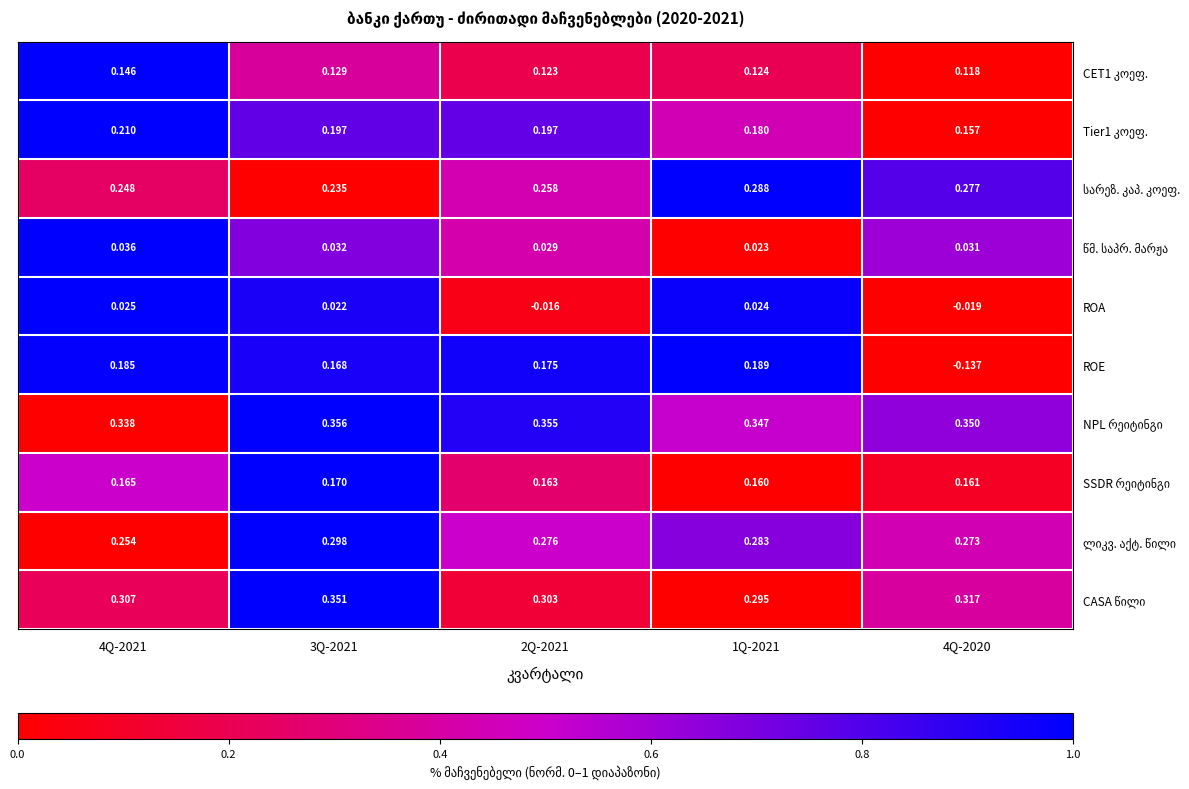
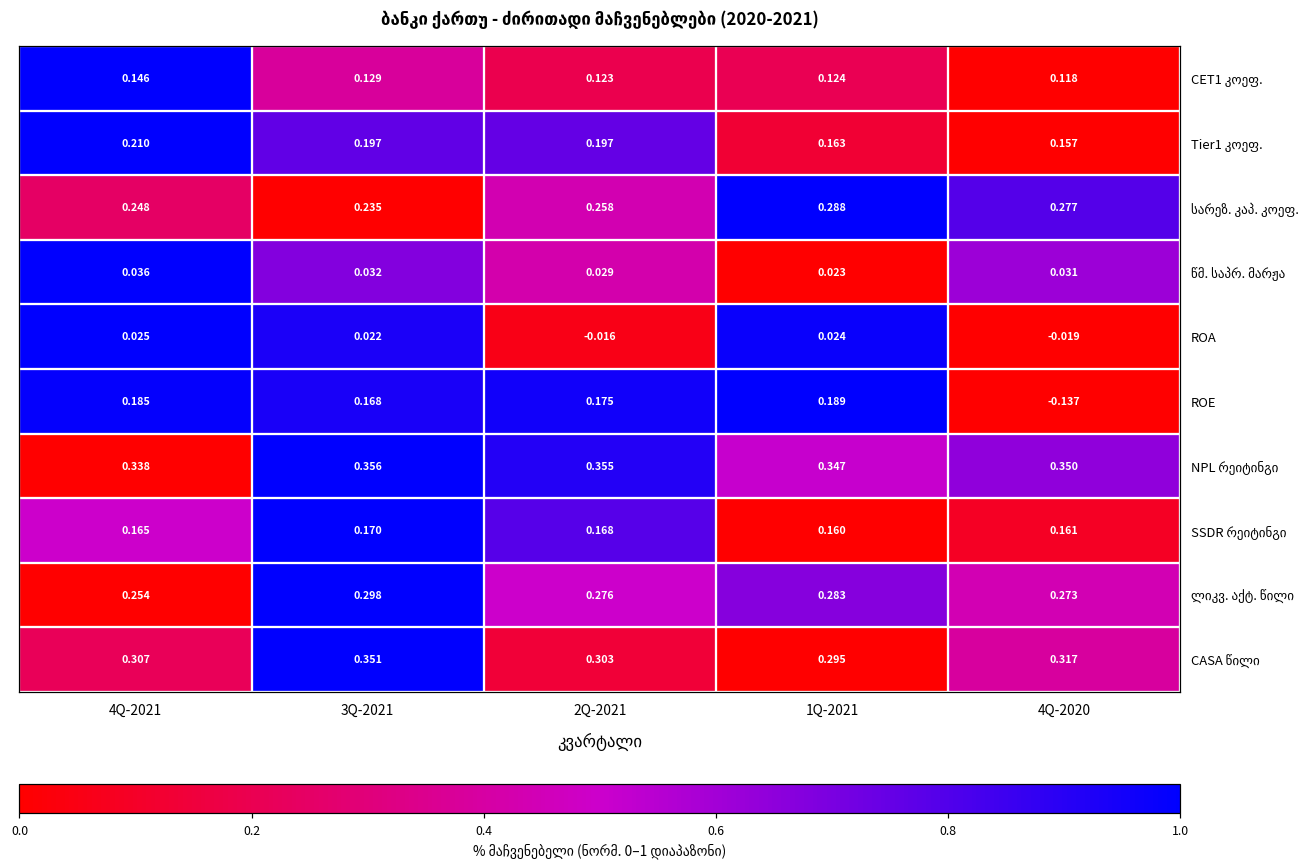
  {
    "CET1 კოეფ.": {
      "4Q-2021": 0.146,
      "3Q-2021": 0.129,
      "2Q-2021": 0.123,
      "1Q-2021": 0.124,
      "4Q-2020": 0.118
    },
    "Tier1 კოეფ.": {
      "4Q-2021": 0.210,
      "3Q-2021": 0.197,
      "2Q-2021": 0.197,
-     "1Q-2021": 0.180,
+     "1Q-2021": 0.163,
      "4Q-2020": 0.157
    },
    "სარეზ. კაპ. კოეფ.": {
      "4Q-2021": 0.248,
      "3Q-2021": 0.235,
      "2Q-2021": 0.258,
      "1Q-2021": 0.288,
      "4Q-2020": 0.277
    },
    "წმ. საპრ. მარჟა": {
      "4Q-2021": 0.036,
      "3Q-2021": 0.032,
      "2Q-2021": 0.029,
      "1Q-2021": 0.023,
      "4Q-2020": 0.031
    },
    "ROA": {
      "4Q-2021": 0.025,
      "3Q-2021": 0.022,
      "2Q-2021": -0.016,
      "1Q-2021": 0.024,
      "4Q-2020": -0.019
    },
    "ROE": {
      "4Q-2021": 0.185,
      "3Q-2021": 0.168,
      "2Q-2021": 0.175,
      "1Q-2021": 0.189,
      "4Q-2020": -0.137
    },
    "NPL რეიტინგი": {
      "4Q-2021": 0.338,
      "3Q-2021": 0.356,
      "2Q-2021": 0.355,
      "1Q-2021": 0.347,
      "4Q-2020": 0.350
    },
    "SSDR რეიტინგი": {
      "4Q-2021": 0.165,
      "3Q-2021": 0.170,
-     "2Q-2021": 0.163,
+     "2Q-2021": 0.168,
      "1Q-2021": 0.160,
      "4Q-2020": 0.161
    },
    "ლიკვ. აქტ. წილი": {
      "4Q-2021": 0.254,
      "3Q-2021": 0.298,
      "2Q-2021": 0.276,
      "1Q-2021": 0.283,
      "4Q-2020": 0.273
    },
    "CASA წილი": {
      "4Q-2021": 0.307,
      "3Q-2021": 0.351,
      "2Q-2021": 0.303,
      "1Q-2021": 0.295,
      "4Q-2020": 0.317
    }
  }
